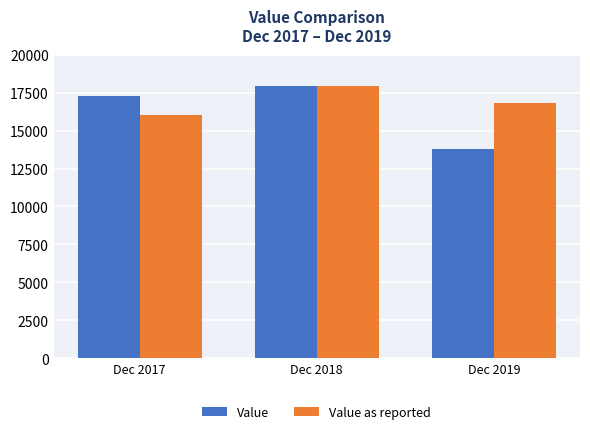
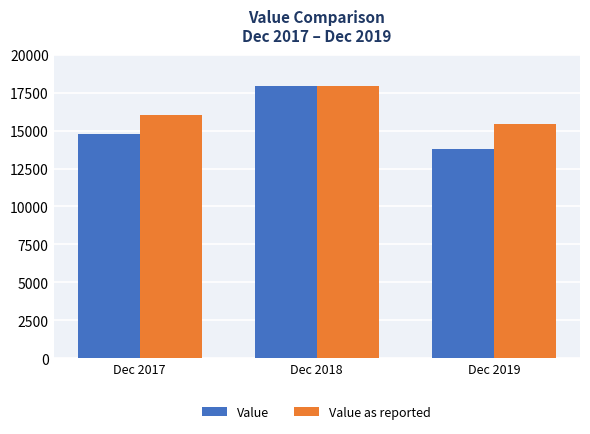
  {
    "Value": {
-     "Dec 2017": 17300,
+     "Dec 2017": 14800,
      "Dec 2018": 17900,
      "Dec 2019": 13800
    },
    "Value as reported": {
      "Dec 2017": 16000,
      "Dec 2018": 17900,
-     "Dec 2019": 16800
+     "Dec 2019": 15400
    }
  }
